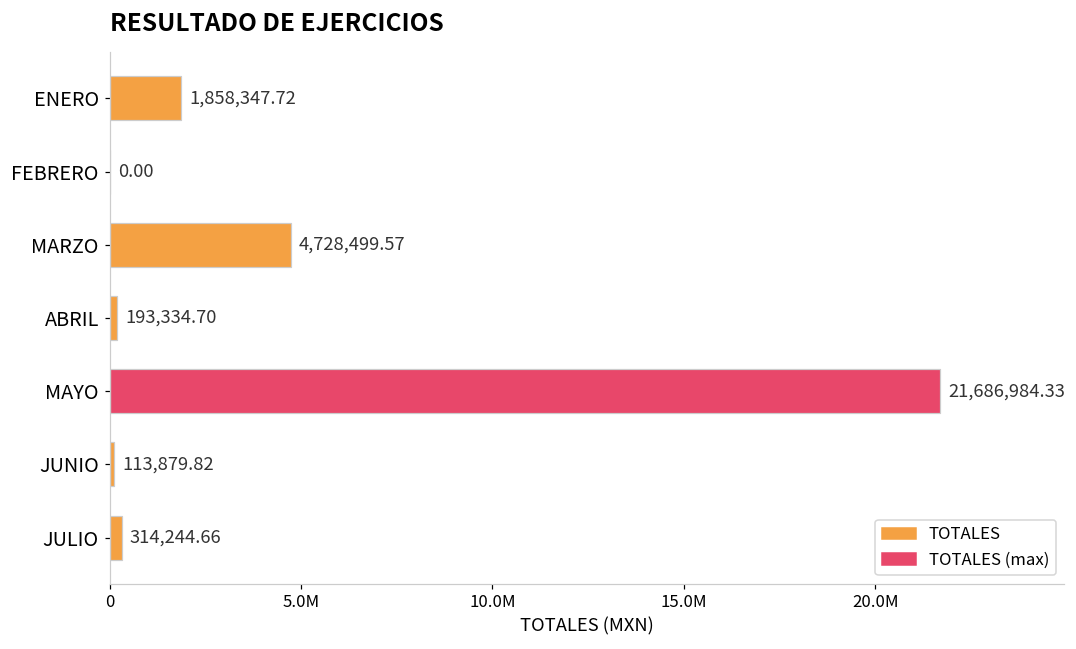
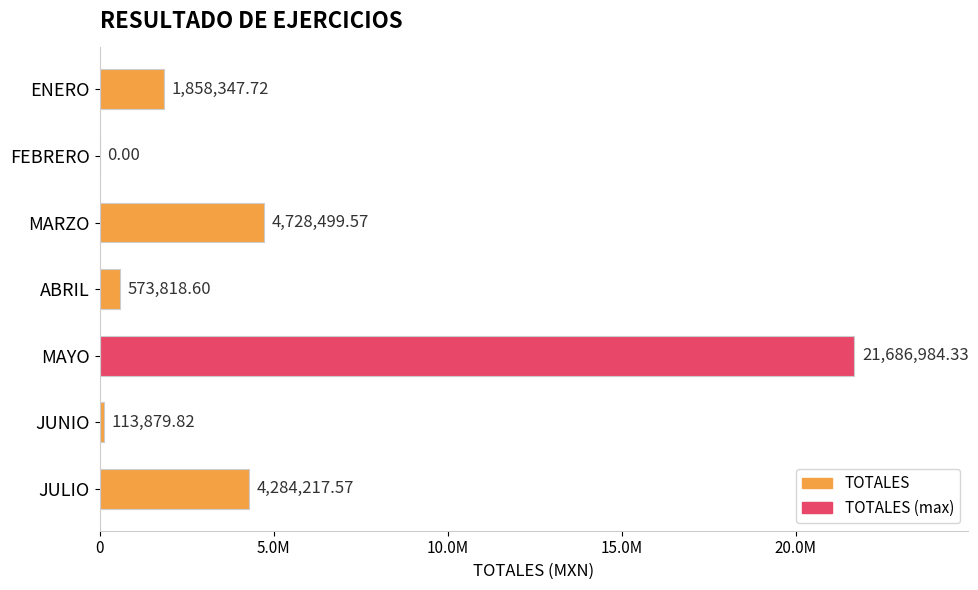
  {
    "ENERO": "1,858,347.72",
    "FEBRERO": "0.00",
    "MARZO": "4,728,499.57",
-   "ABRIL": "193,334.70",
+   "ABRIL": "573,818.60",
    "MAYO": "21,686,984.33",
    "JUNIO": "113,879.82",
-   "JULIO": "314,244.66"
+   "JULIO": "4,284,217.57"
  }
